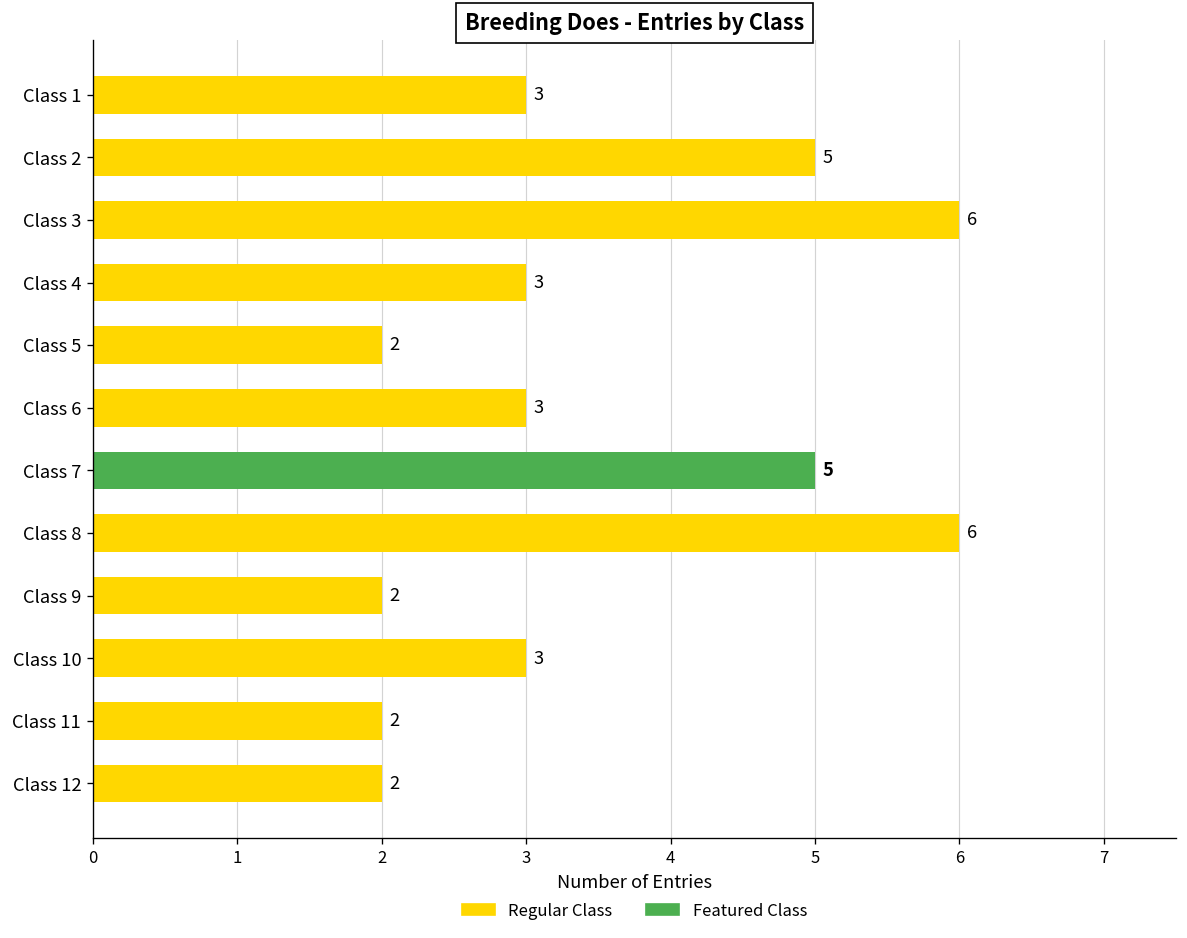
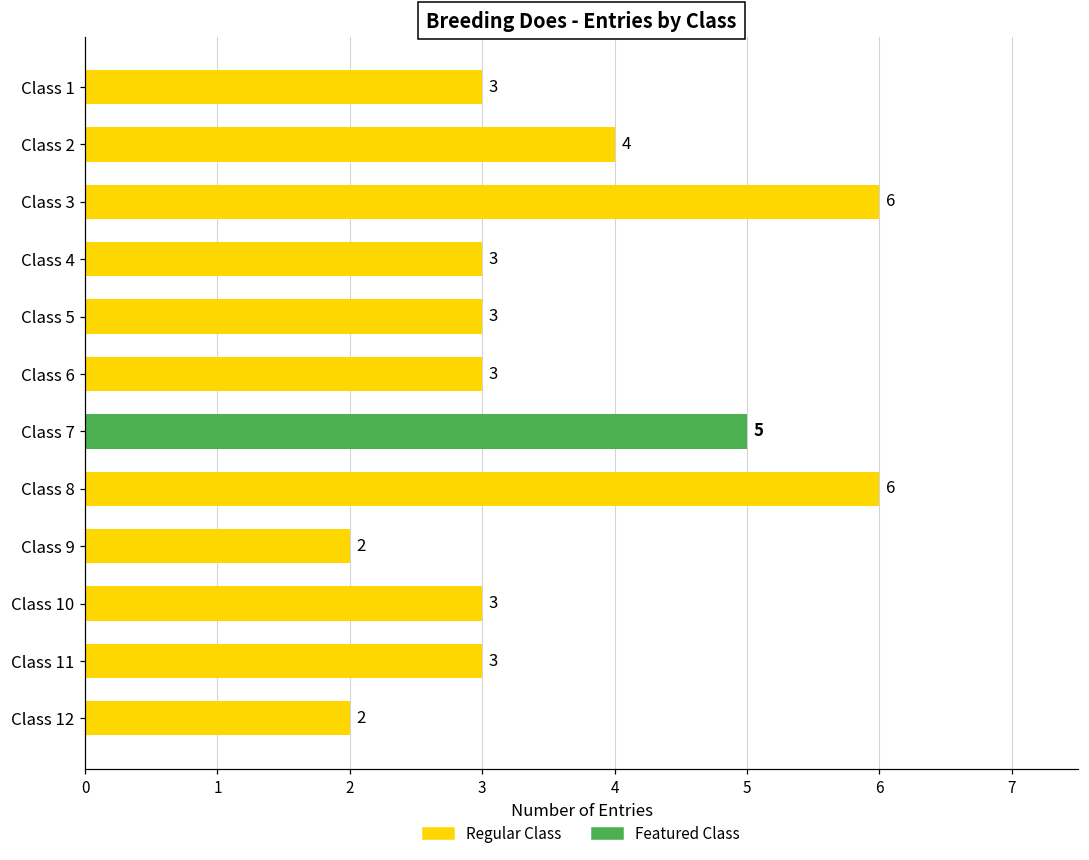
  {
    "Class 1": 3,
-   "Class 2": 5,
+   "Class 2": 4,
    "Class 3": 6,
    "Class 4": 3,
-   "Class 5": 2,
+   "Class 5": 3,
    "Class 6": 3,
    "Class 7": 5,
    "Class 8": 6,
    "Class 9": 2,
    "Class 10": 3,
-   "Class 11": 2,
+   "Class 11": 3,
    "Class 12": 2
  }
